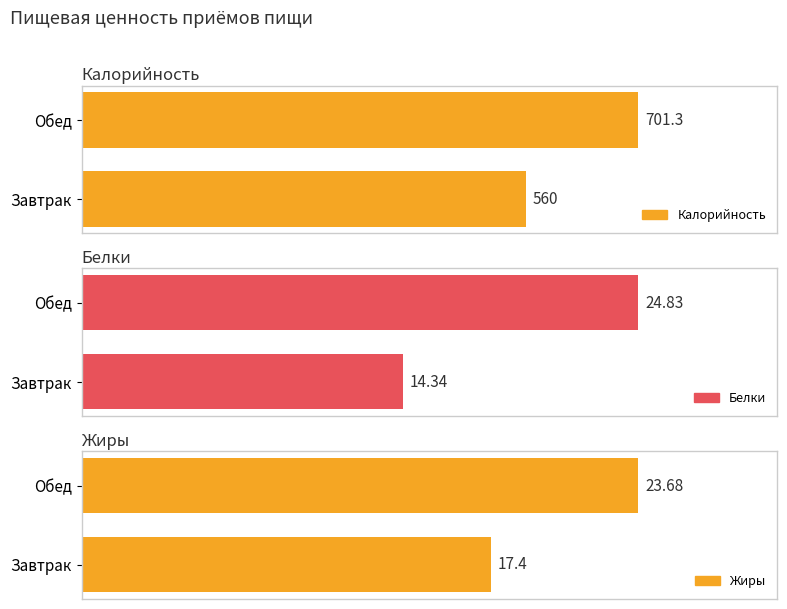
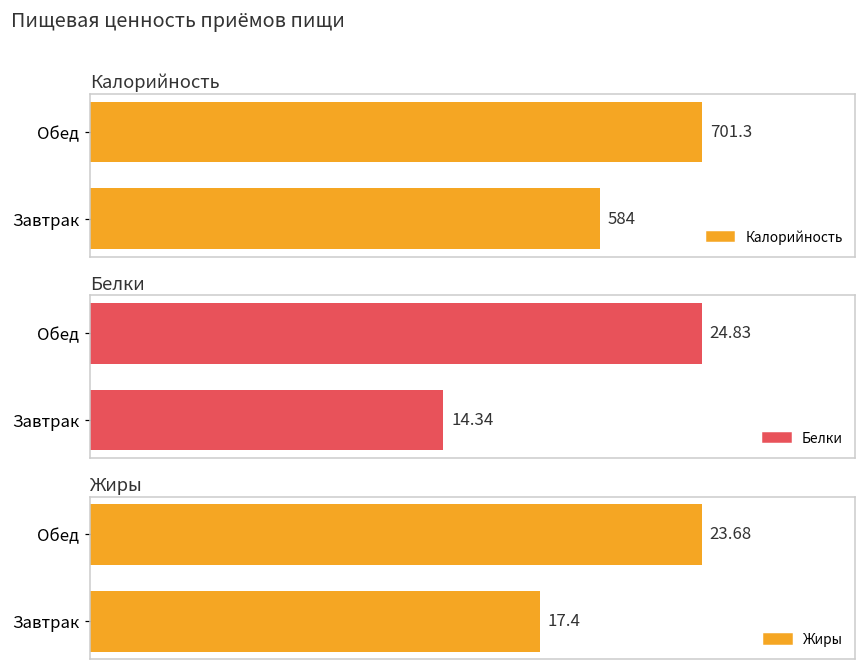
  {
    "Калорийность": {
      "Обед": 701.3,
-     "Завтрак": 560
+     "Завтрак": 584
    },
    "Белки": {
      "Обед": 24.83,
      "Завтрак": 14.34
    },
    "Жиры": {
      "Обед": 23.68,
      "Завтрак": 17.4
    }
  }
